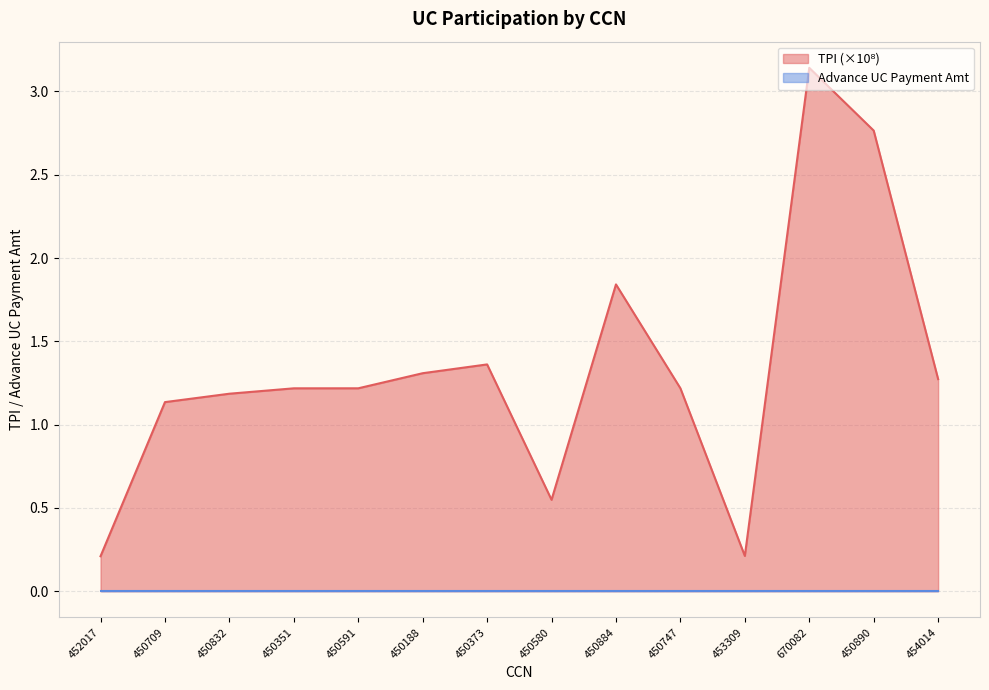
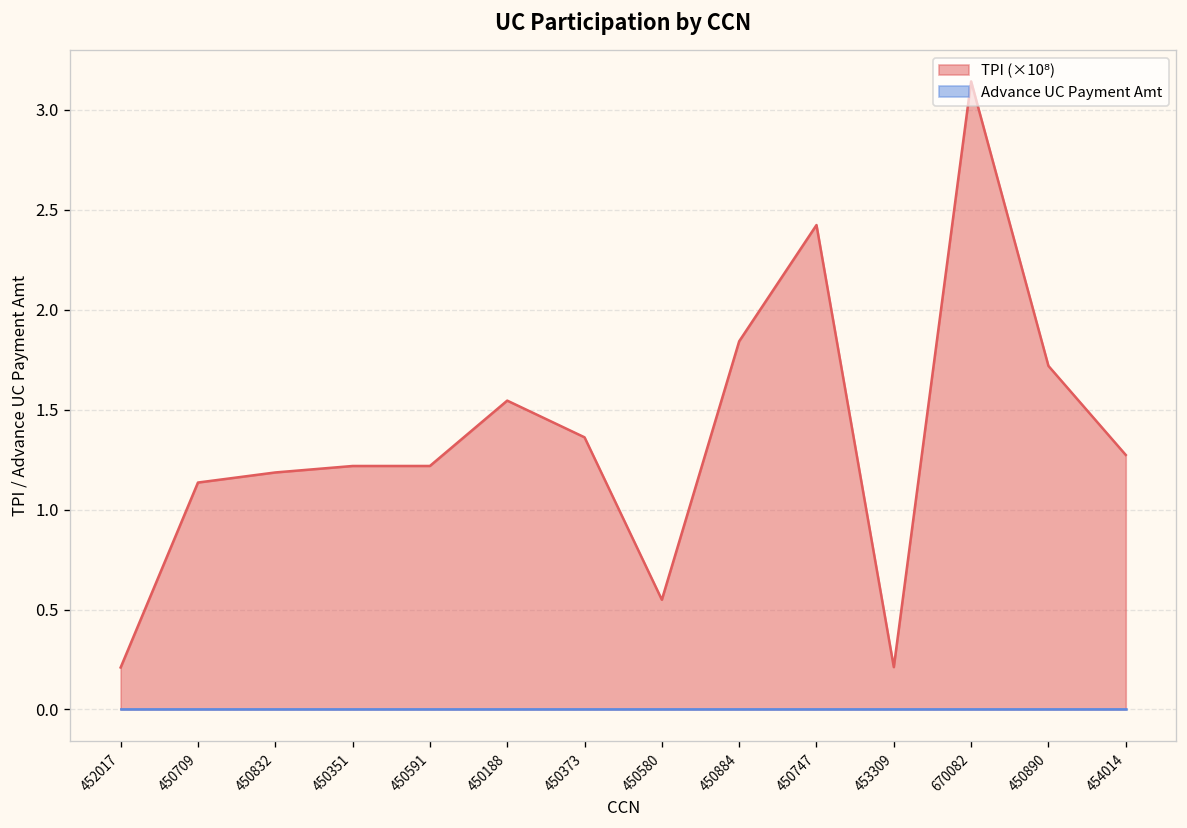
  {
    "TPI (×10⁸)": {
      "452017": 0.21,
      "450709": 1.14,
      "450832": 1.19,
      "450351": 1.22,
      "450591": 1.22,
-     "450188": 1.31,
+     "450188": 1.54,
      "450373": 1.36,
      "450580": 0.55,
      "450884": 1.84,
-     "450747": 1.22,
+     "450747": 2.42,
      "453309": 0.21,
-     "450890": 2.76,
+     "450890": 1.72,
      "454014": 1.27
    },
    "Advance UC Payment Amt": {
      "452017": 0.00,
      "450709": 0.00,
      "450832": 0.00,
      "450351": 0.00,
      "450591": 0.00,
      "450188": 0.00,
      "450373": 0.00,
      "450580": 0.00,
      "450884": 0.00,
      "450747": 0.00,
      "453309": 0.00,
      "670082": 0.00,
      "450890": 0.00,
      "454014": 0.00
    }
  }
